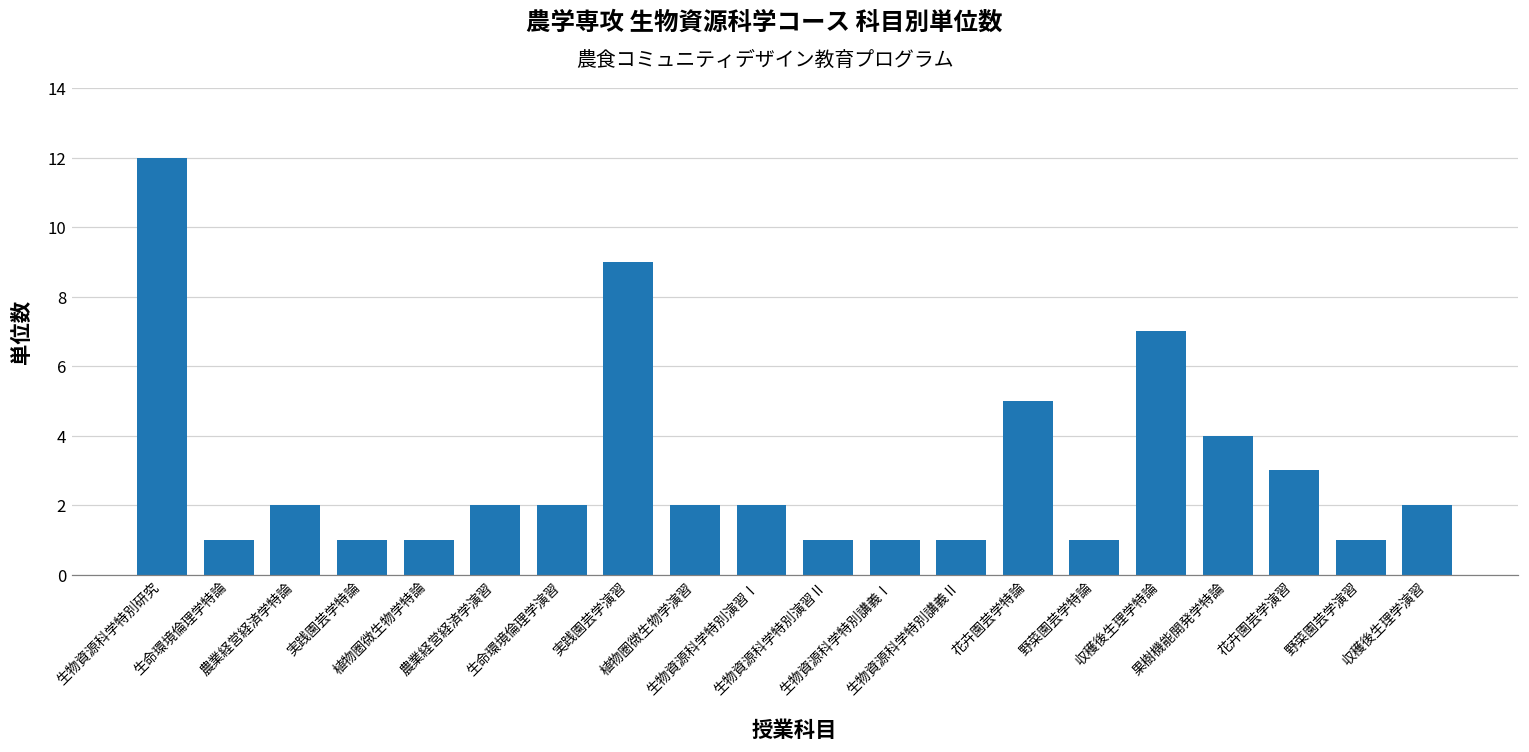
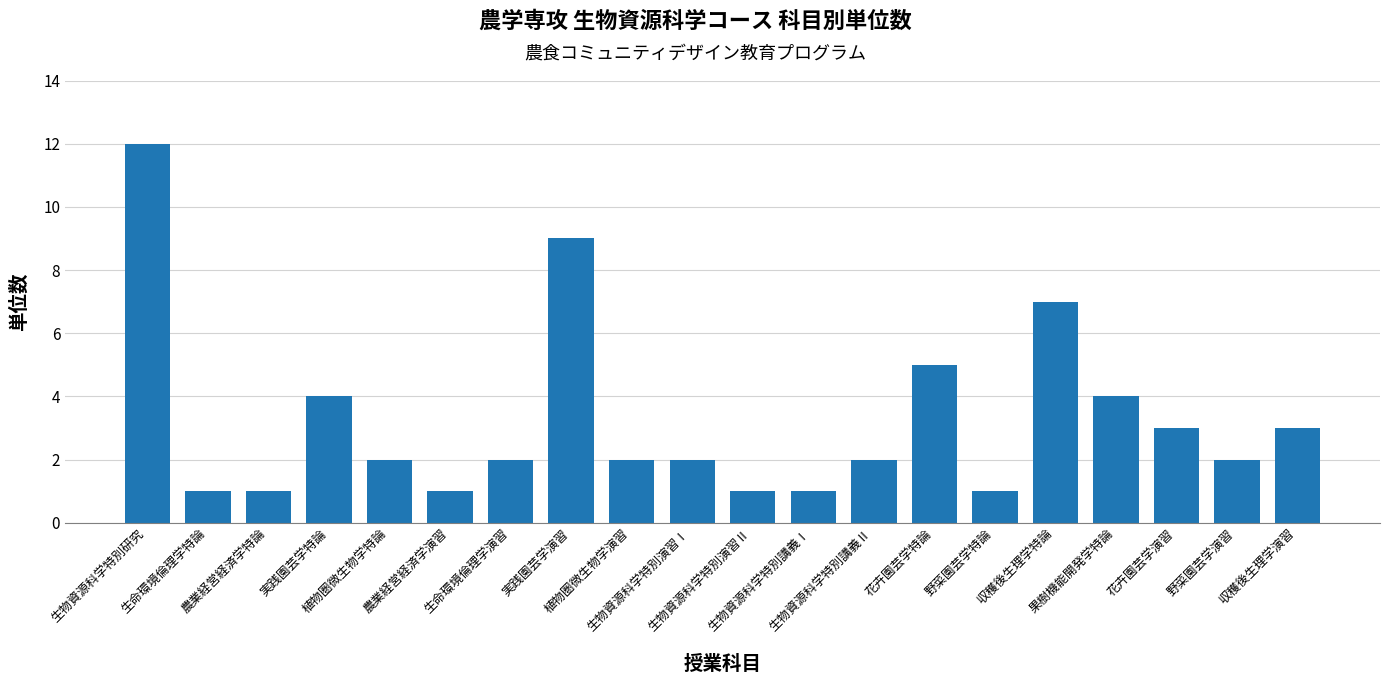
  {
    "生物資源科学特別研究": 12,
    "生命環境倫理学特論": 1,
-   "農業経営経済学特論": 2,
-   "実践園芸学特論": 1,
-   "植物圏微生物学特論": 1,
-   "農業経営経済学演習": 2,
+   "農業経営経済学特論": 1,
+   "実践園芸学特論": 4,
+   "植物圏微生物学特論": 2,
+   "農業経営経済学演習": 1,
    "生命環境倫理学演習": 2,
    "実践園芸学演習": 9,
    "植物圏微生物学演習": 2,
    "生物資源科学特別演習Ⅰ": 2,
    "生物資源科学特別演習Ⅱ": 1,
    "生物資源科学特別講義Ⅰ": 1,
-   "生物資源科学特別講義Ⅱ": 1,
+   "生物資源科学特別講義Ⅱ": 2,
    "花卉園芸学特論": 5,
    "野菜園芸学特論": 1,
    "収穫後生理学特論": 7,
    "果樹機能開発学特論": 4,
    "花卉園芸学演習": 3,
-   "野菜園芸学演習": 1,
-   "収穫後生理学演習": 2
+   "野菜園芸学演習": 2,
+   "収穫後生理学演習": 3
  }
